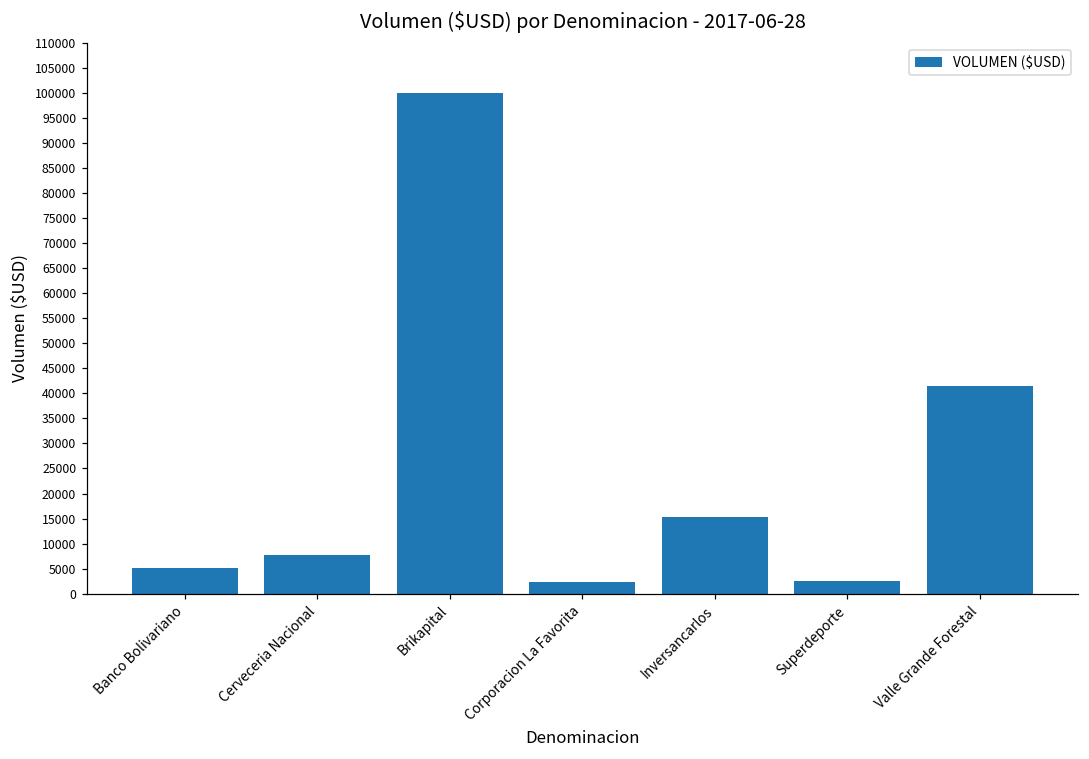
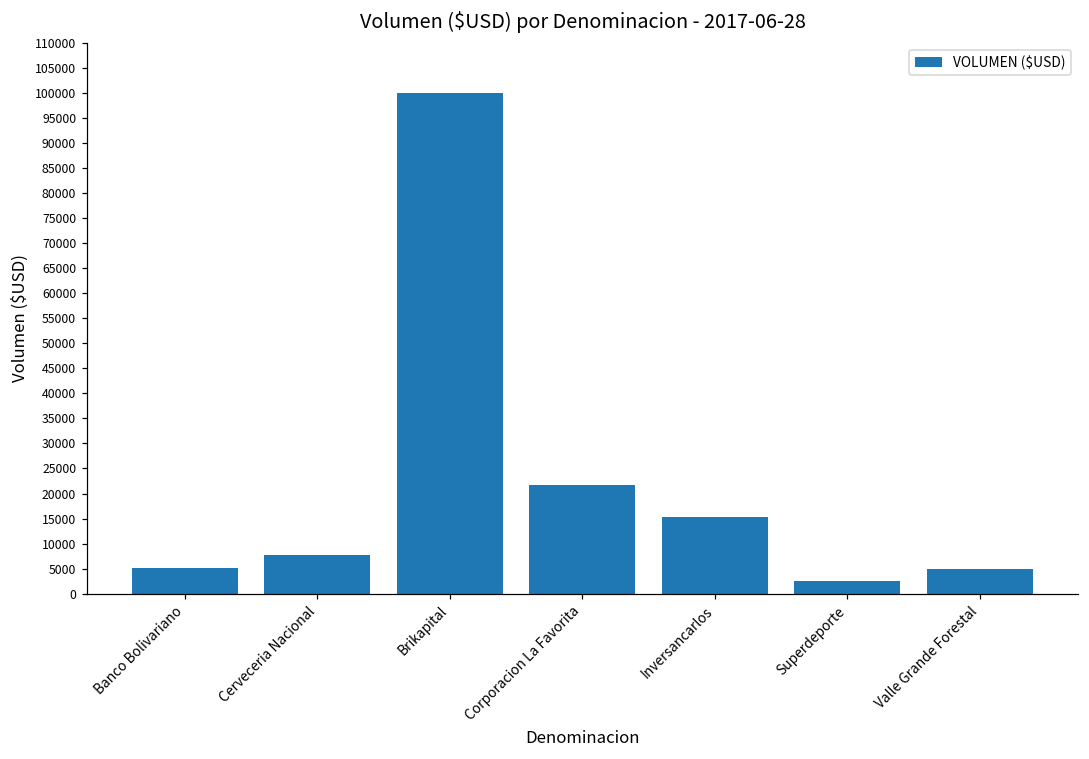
  {
    "Banco Bolivariano": 5000,
    "Cerveceria Nacional": 8000,
    "Brikapital": 100000,
-   "Corporacion La Favorita": 2000,
+   "Corporacion La Favorita": 22000,
    "Inversancarlos": 15000,
    "Superdeporte": 3000,
-   "Valle Grande Forestal": 41000
+   "Valle Grande Forestal": 5000
  }
